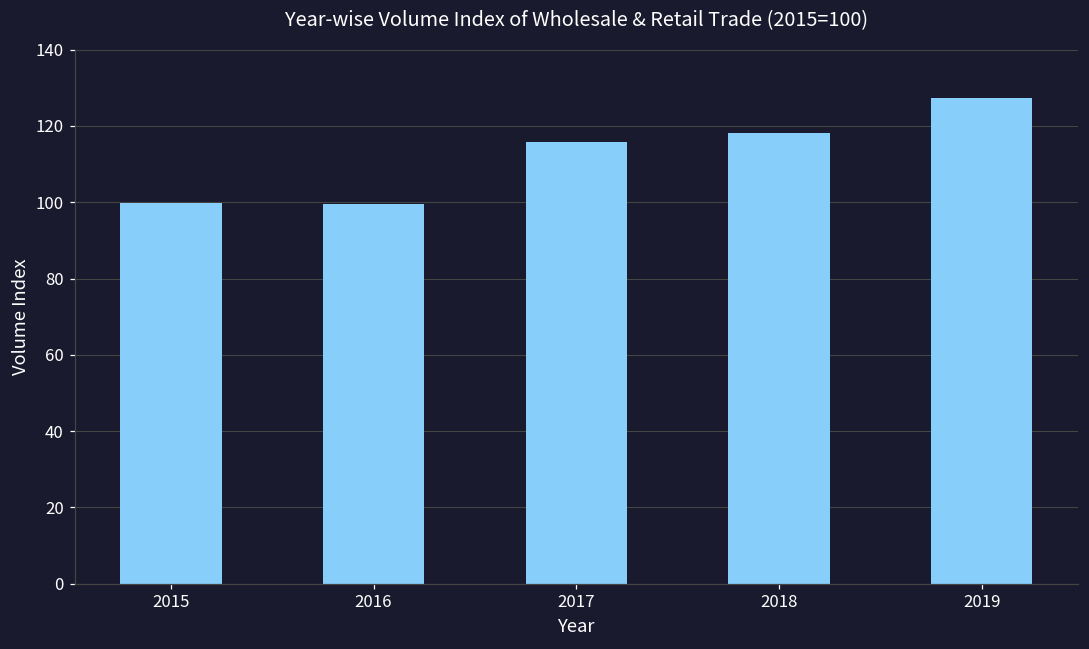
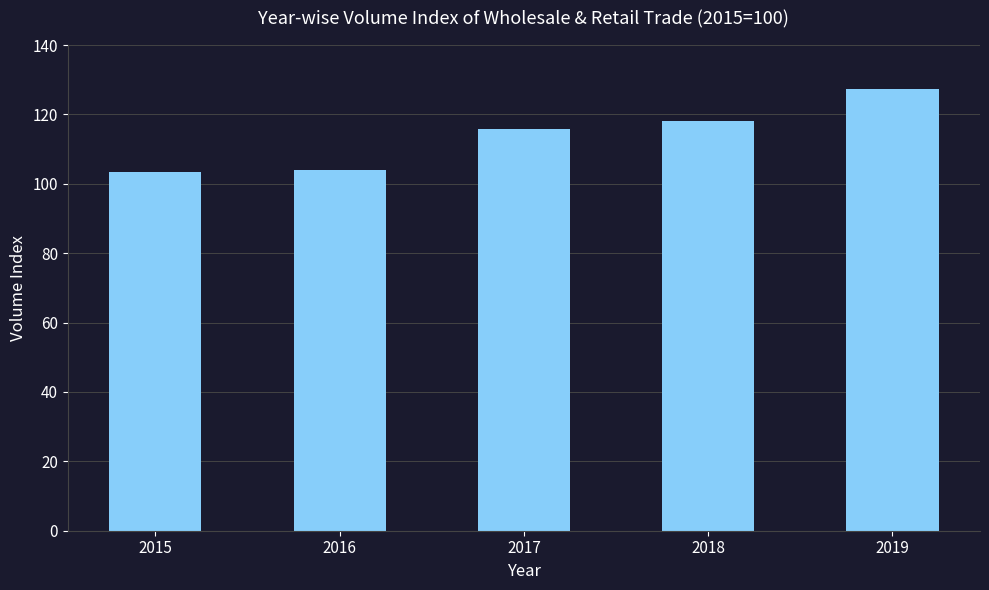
  {
-   "2015": 100,
-   "2016": 99,
+   "2015": 103,
+   "2016": 104,
    "2017": 116,
    "2018": 118,
    "2019": 127
  }
